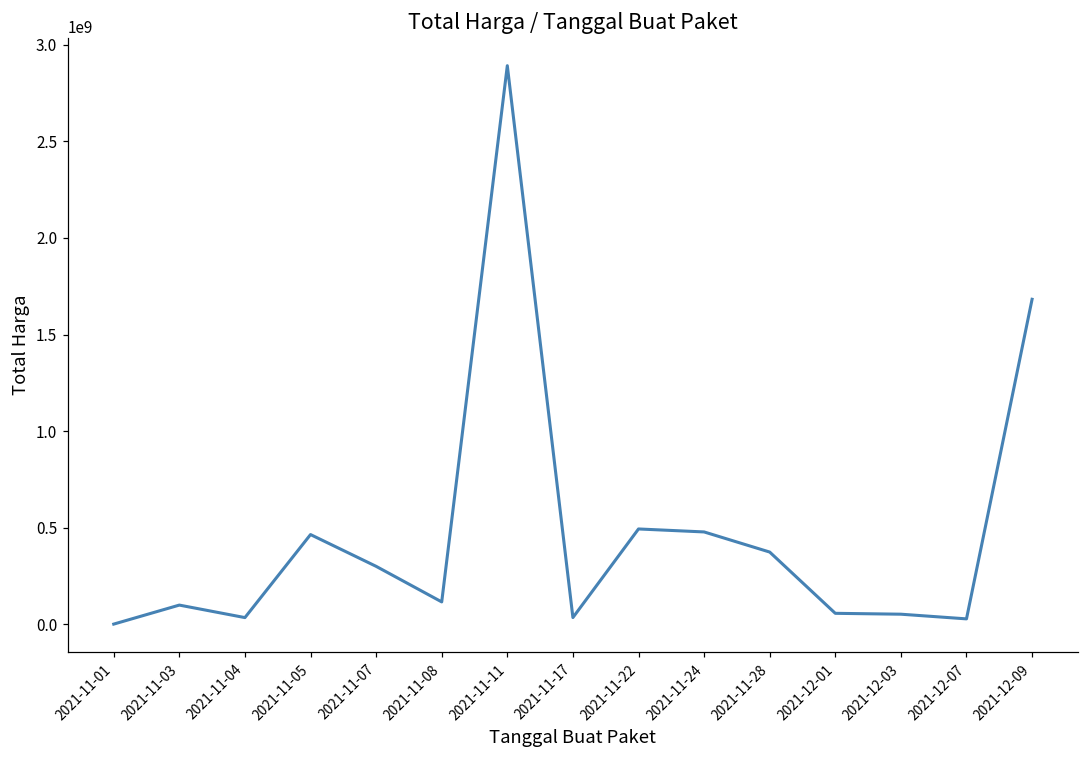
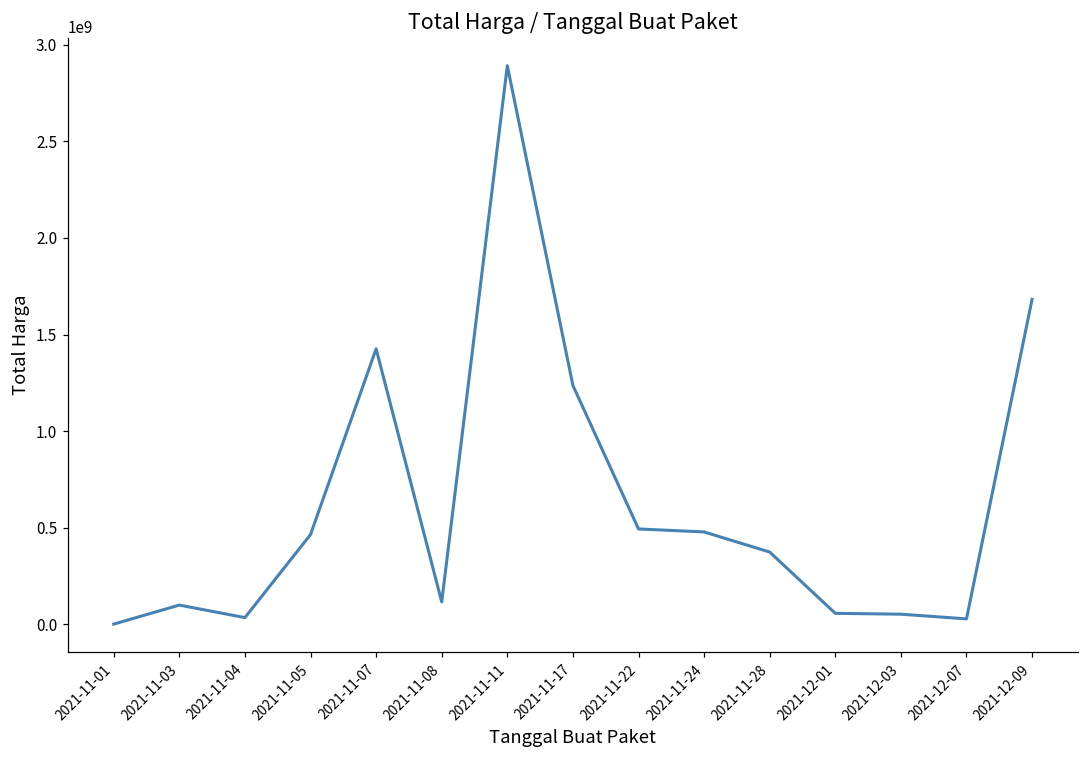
  {
    "2021-11-01": 0,
    "2021-11-03": 100000000,
    "2021-11-04": 30000000,
    "2021-11-05": 460000000,
-   "2021-11-07": 300000000,
+   "2021-11-07": 1430000000,
    "2021-11-08": 120000000,
    "2021-11-11": 2890000000,
-   "2021-11-17": 30000000,
+   "2021-11-17": 1240000000,
    "2021-11-22": 490000000,
    "2021-11-24": 480000000,
    "2021-11-28": 370000000,
    "2021-12-01": 60000000,
    "2021-12-03": 50000000,
    "2021-12-07": 30000000,
    "2021-12-09": 1680000000
  }
